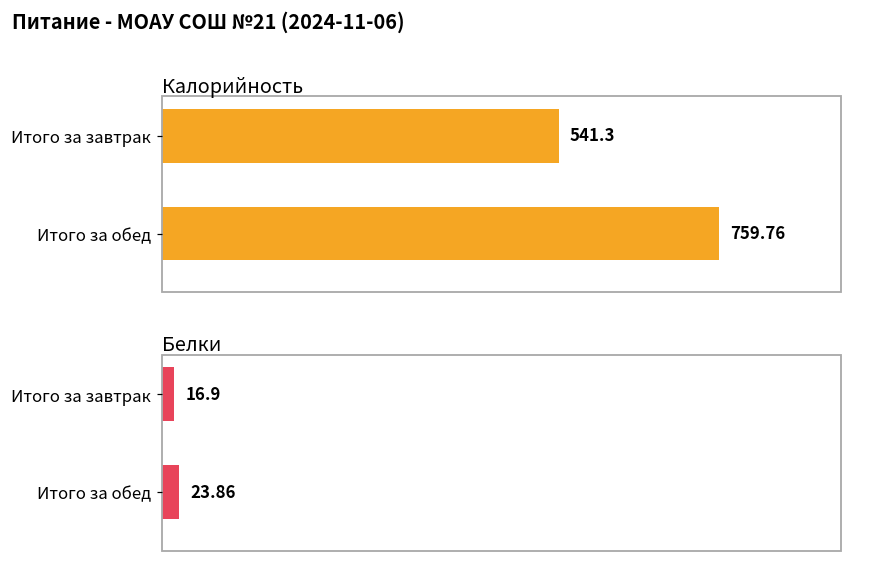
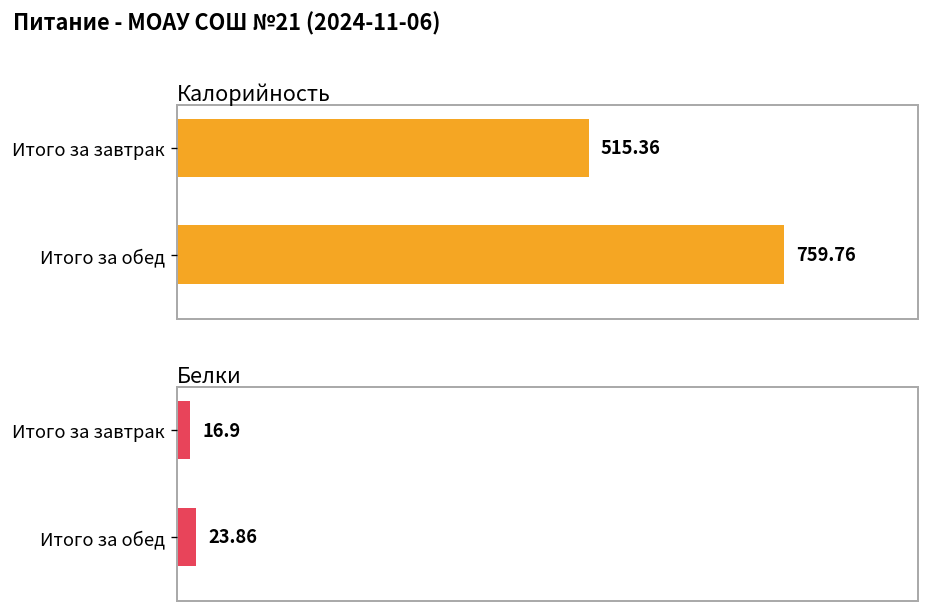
  {
    "Калорийность": {
-     "Итого за завтрак": 541.3,
+     "Итого за завтрак": 515.36,
      "Итого за обед": 759.76
    },
    "Белки": {
      "Итого за завтрак": 16.9,
      "Итого за обед": 23.86
    }
  }
